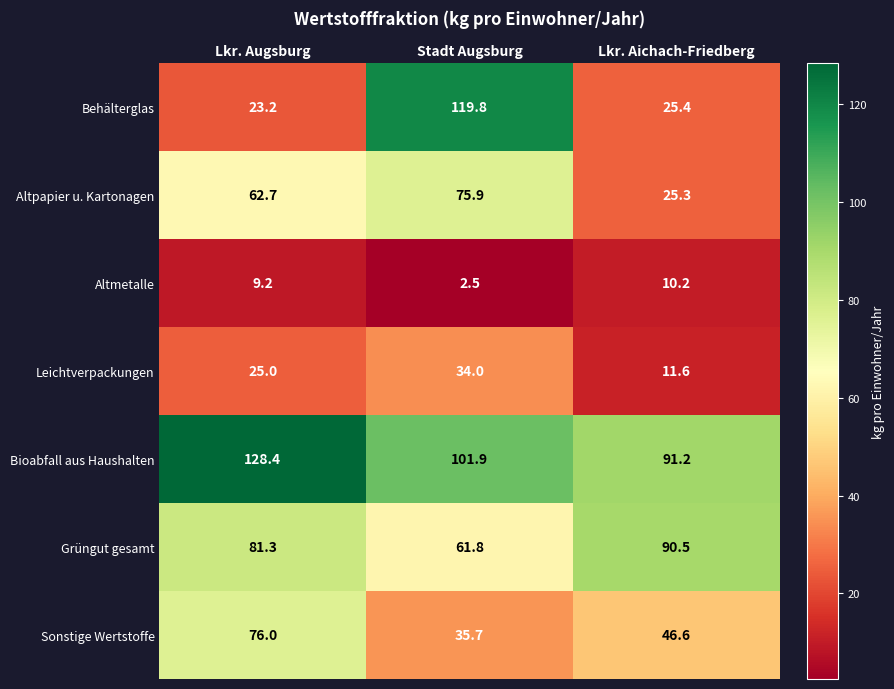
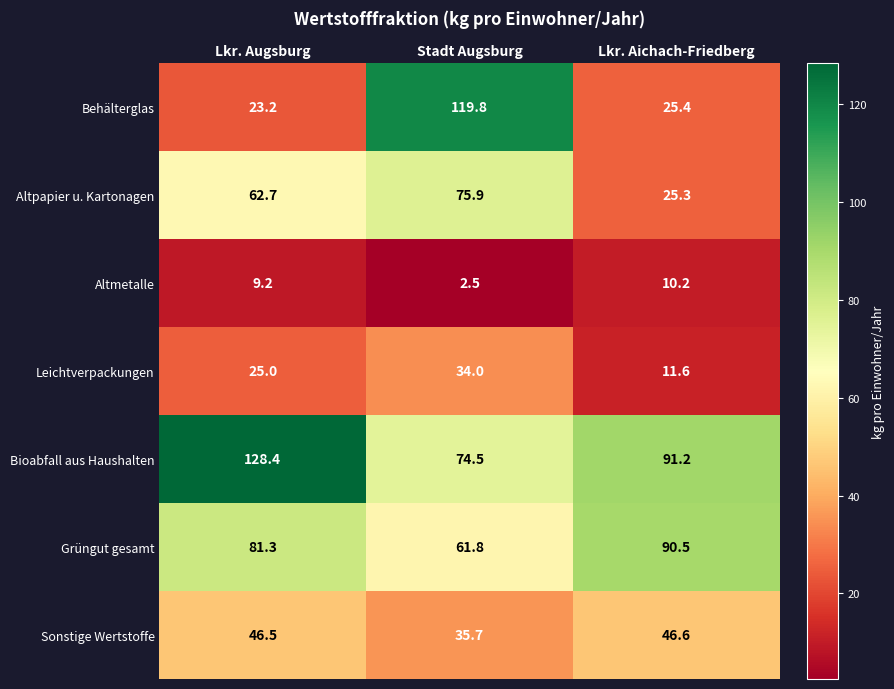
  {
    "Behälterglas": {
      "Lkr. Augsburg": 23.2,
      "Stadt Augsburg": 119.8,
      "Lkr. Aichach-Friedberg": 25.4
    },
    "Altpapier u. Kartonagen": {
      "Lkr. Augsburg": 62.7,
      "Stadt Augsburg": 75.9,
      "Lkr. Aichach-Friedberg": 25.3
    },
    "Altmetalle": {
      "Lkr. Augsburg": 9.2,
      "Stadt Augsburg": 2.5,
      "Lkr. Aichach-Friedberg": 10.2
    },
    "Leichtverpackungen": {
      "Lkr. Augsburg": 25.0,
      "Stadt Augsburg": 34.0,
      "Lkr. Aichach-Friedberg": 11.6
    },
    "Bioabfall aus Haushalten": {
      "Lkr. Augsburg": 128.4,
-     "Stadt Augsburg": 101.9,
+     "Stadt Augsburg": 74.5,
      "Lkr. Aichach-Friedberg": 91.2
    },
    "Grüngut gesamt": {
      "Lkr. Augsburg": 81.3,
      "Stadt Augsburg": 61.8,
      "Lkr. Aichach-Friedberg": 90.5
    },
    "Sonstige Wertstoffe": {
-     "Lkr. Augsburg": 76.0,
+     "Lkr. Augsburg": 46.5,
      "Stadt Augsburg": 35.7,
      "Lkr. Aichach-Friedberg": 46.6
    }
  }
